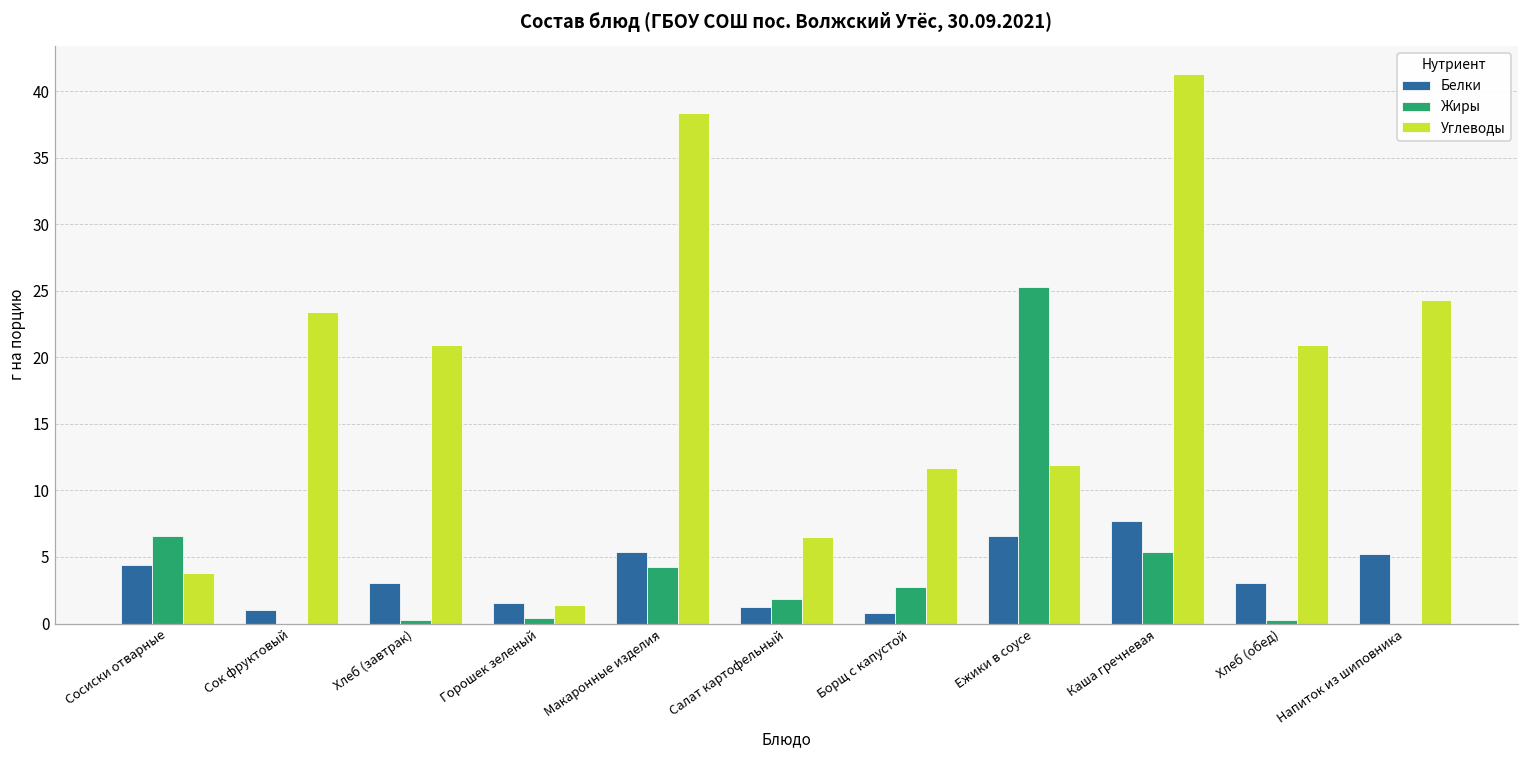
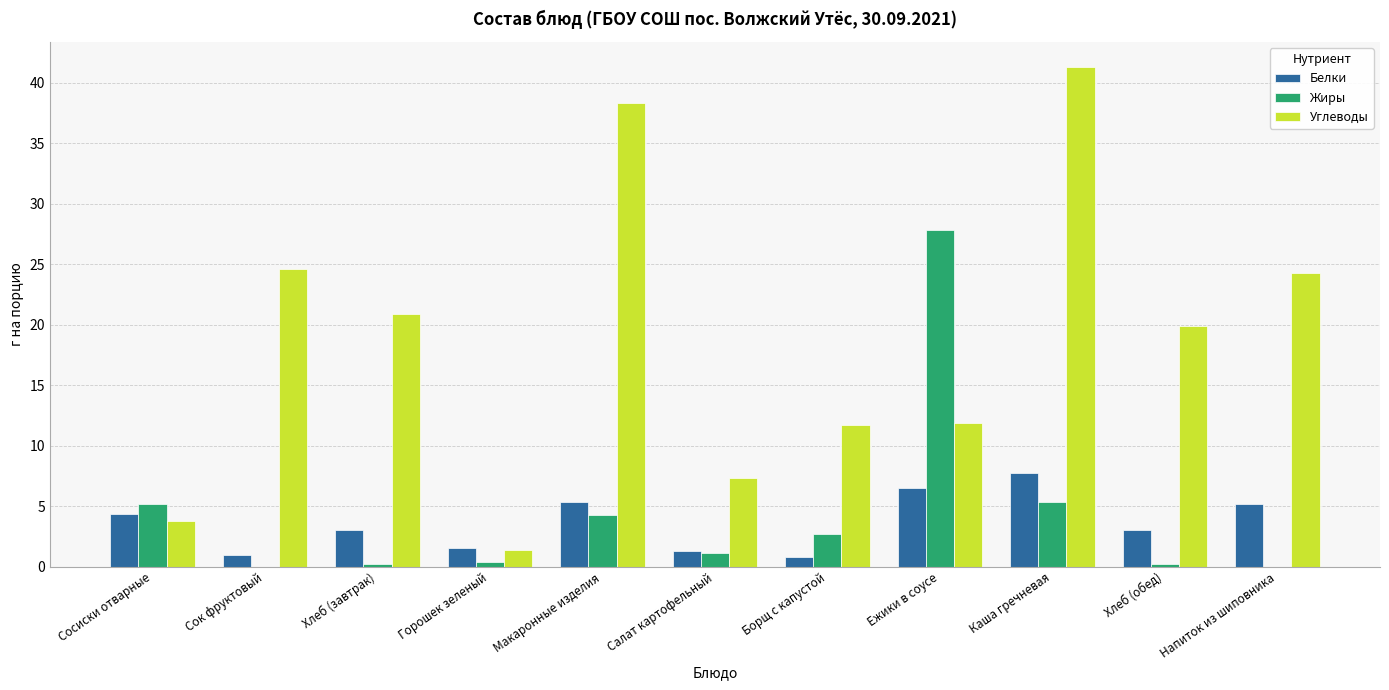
  {
    "Белки": {
      "Сосиски отварные": 4.4,
      "Сок фруктовый": 1.0,
      "Хлеб (завтрак)": 3.0,
      "Горошек зеленый": 1.5,
      "Макаронные изделия": 5.4,
      "Салат картофельный": 1.3,
      "Борщ с капустой": 0.8,
      "Ежики в соусе": 6.5,
      "Каша гречневая": 7.7,
      "Хлеб (обед)": 3.0,
      "Напиток из шиповника": 5.2
    },
    "Жиры": {
-     "Сосиски отварные": 6.6,
+     "Сосиски отварные": 5.2,
      "Сок фруктовый": 0.0,
      "Хлеб (завтрак)": 0.2,
      "Горошек зеленый": 0.4,
      "Макаронные изделия": 4.3,
-     "Салат картофельный": 1.8,
+     "Салат картофельный": 1.1,
      "Борщ с капустой": 2.7,
-     "Ежики в соусе": 25.3,
+     "Ежики в соусе": 27.9,
      "Каша гречневая": 5.4,
      "Хлеб (обед)": 0.2,
      "Напиток из шиповника": 0.0
    },
    "Углеводы": {
      "Сосиски отварные": 3.8,
-     "Сок фруктовый": 23.4,
+     "Сок фруктовый": 24.6,
      "Хлеб (завтрак)": 20.9,
      "Горошек зеленый": 1.4,
      "Макаронные изделия": 38.3,
-     "Салат картофельный": 6.5,
+     "Салат картофельный": 7.3,
      "Борщ с капустой": 11.7,
      "Ежики в соусе": 11.9,
      "Каша гречневая": 41.3,
-     "Хлеб (обед)": 20.9,
+     "Хлеб (обед)": 19.9,
      "Напиток из шиповника": 24.3
    }
  }
